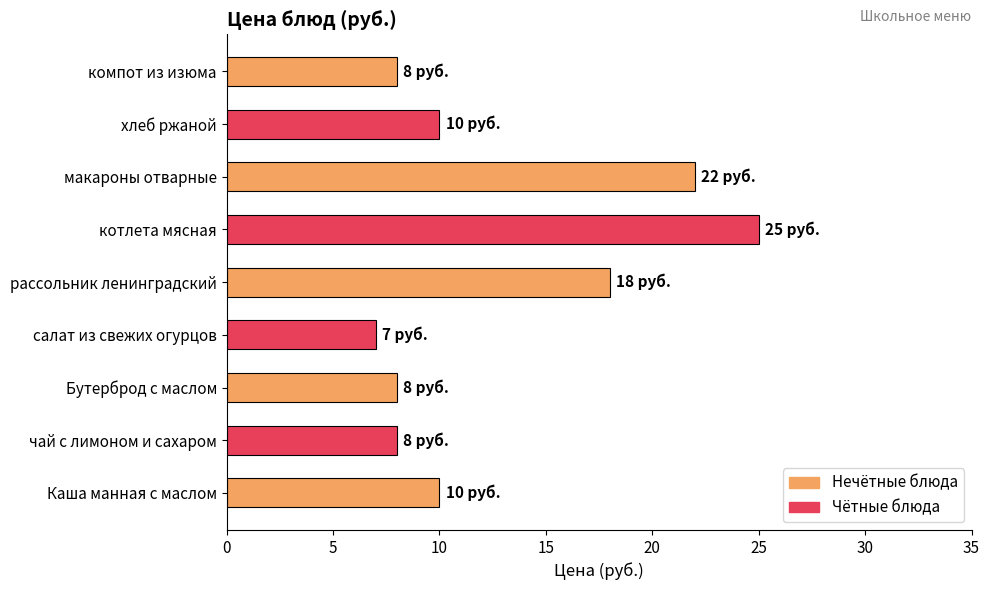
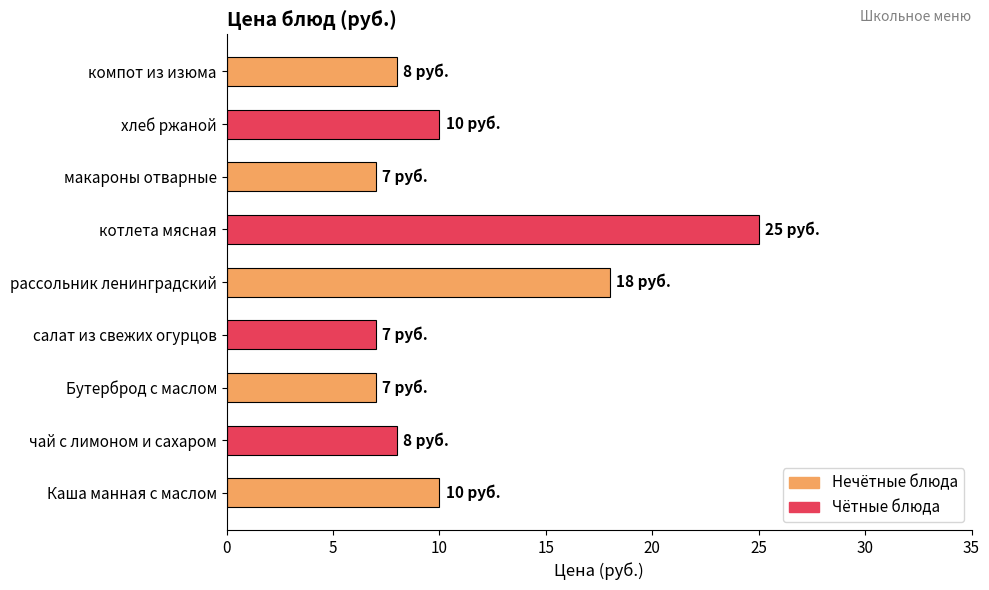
  {
    "компот из изюма": 8,
    "хлеб ржаной": 10,
-   "макароны отварные": 22,
+   "макароны отварные": 7,
    "котлета мясная": 25,
    "рассольник ленинградский": 18,
    "салат из свежих огурцов": 7,
-   "Бутерброд с маслом": 8,
+   "Бутерброд с маслом": 7,
    "чай с лимоном и сахаром": 8,
    "Каша манная с маслом": 10
  }
